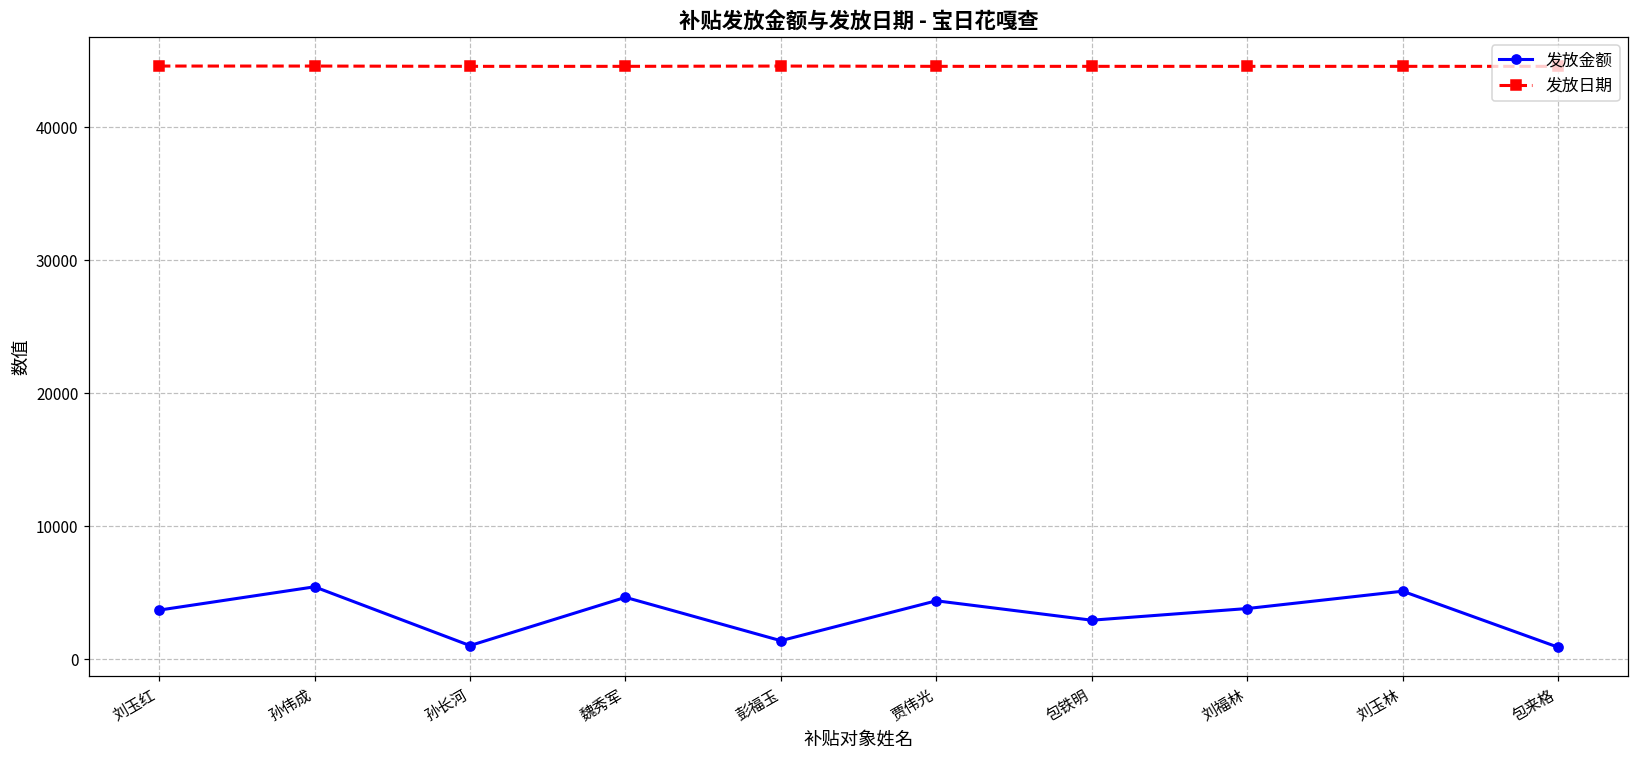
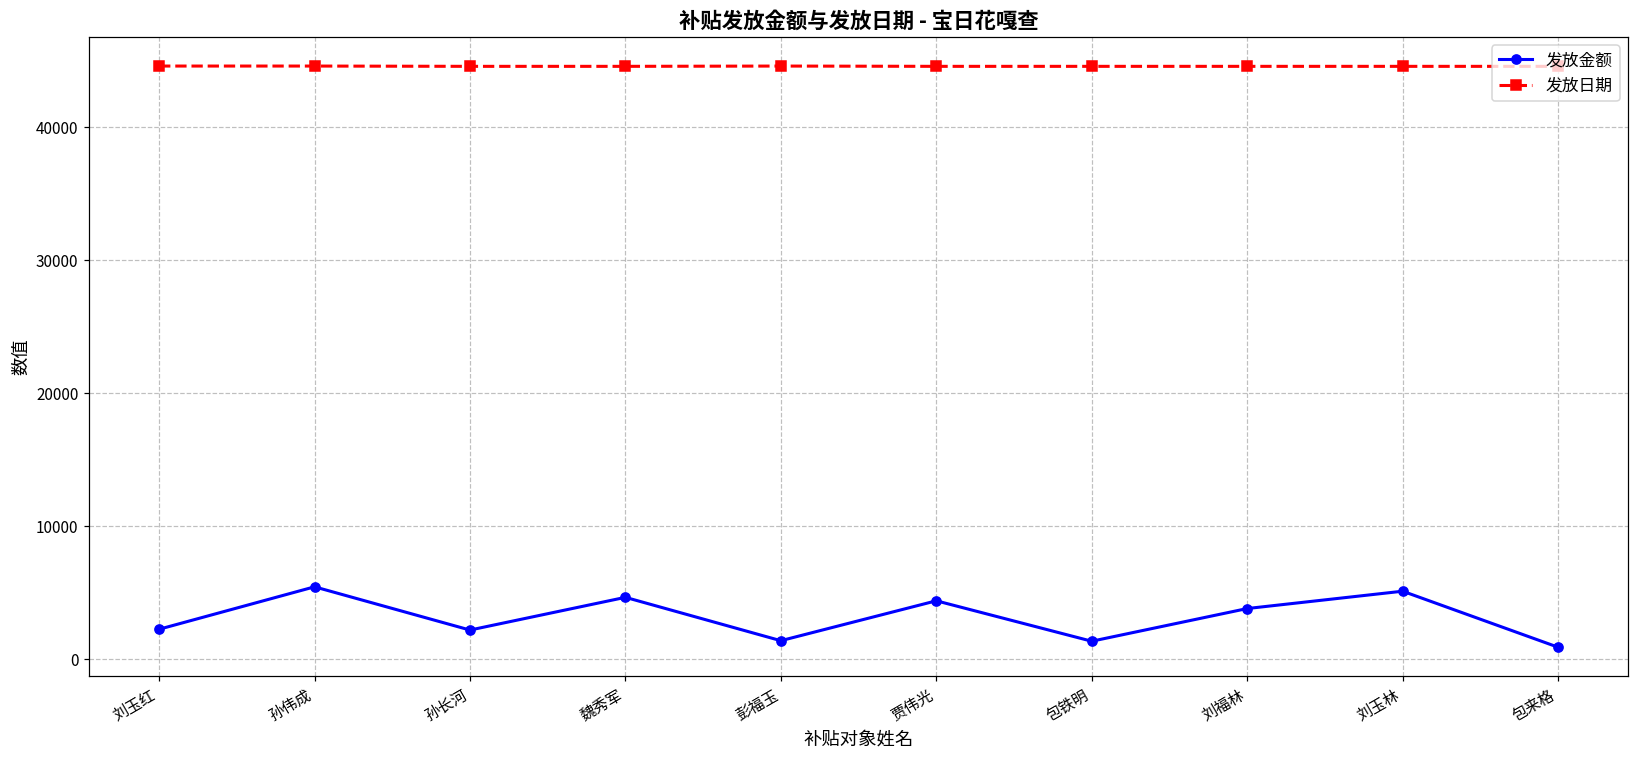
  {
    "发放金额": {
-     "刘玉红": 3700,
+     "刘玉红": 2300,
      "孙伟成": 5400,
-     "孙长河": 1000,
+     "孙长河": 2200,
      "魏秀军": 4700,
      "彭福玉": 1400,
      "贾伟光": 4400,
-     "包铁明": 2900,
+     "包铁明": 1400,
      "刘福林": 3800,
      "刘玉林": 5100,
      "包来格": 900
    },
    "发放日期": {
      "刘玉红": 44600,
      "孙伟成": 44600,
      "孙长河": 44600,
      "魏秀军": 44600,
      "彭福玉": 44600,
      "贾伟光": 44600,
      "包铁明": 44600,
      "刘福林": 44600,
      "刘玉林": 44600
    }
  }
